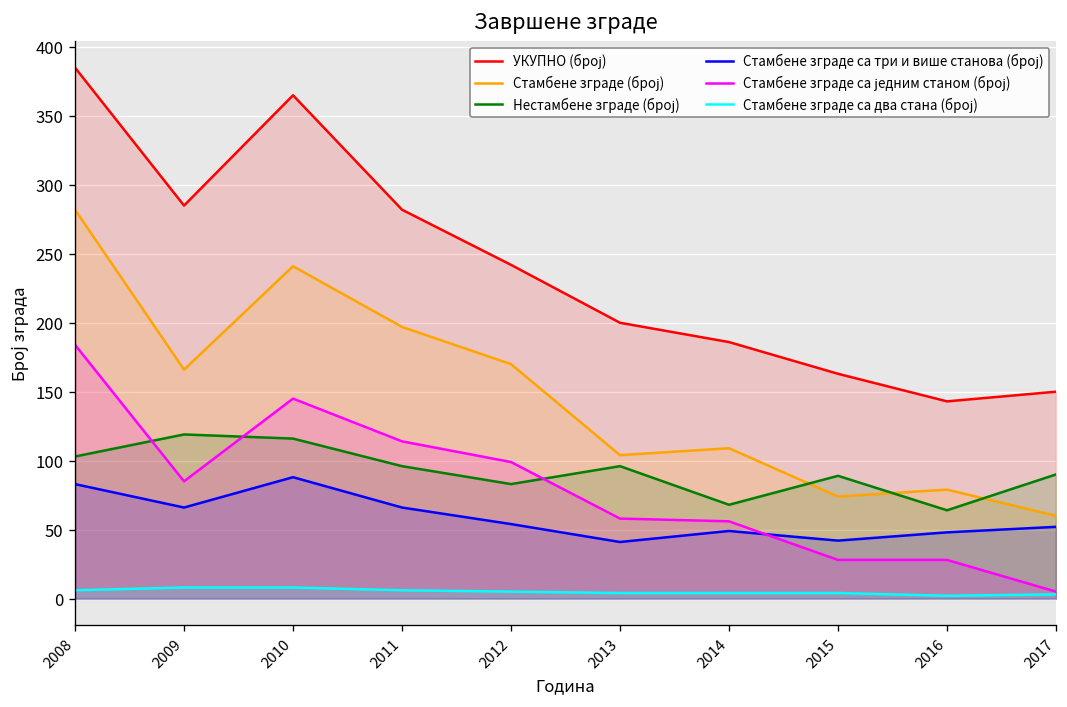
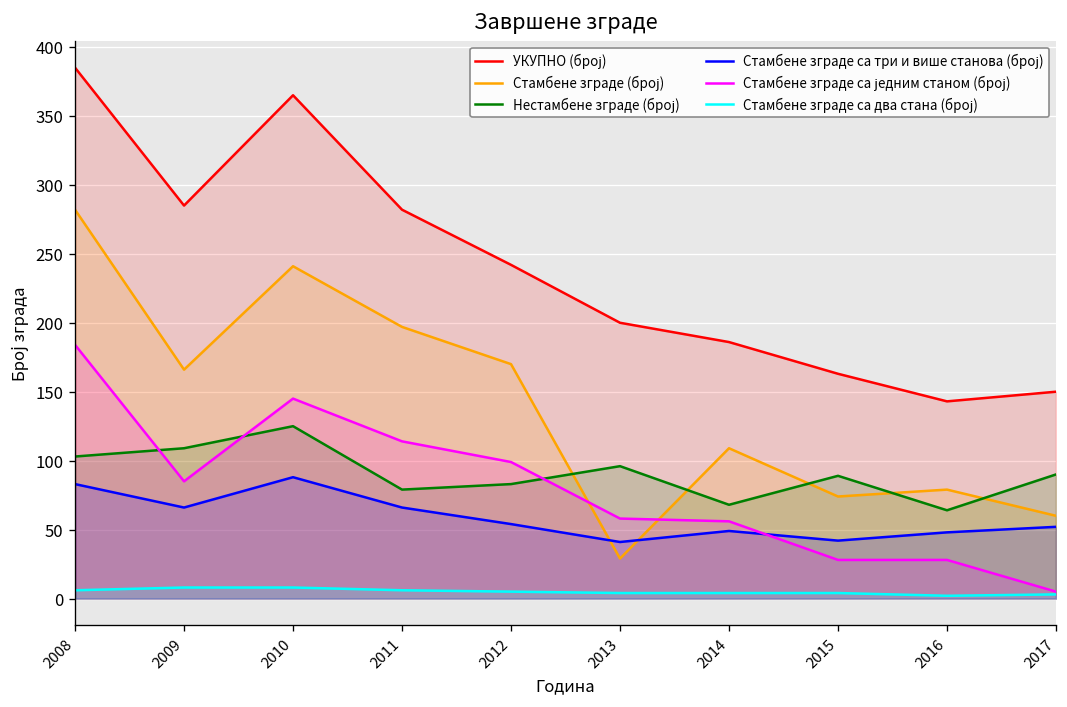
  {
    "УКУПНО (број)": {
      "2008": 385,
      "2009": 285,
      "2010": 365,
      "2011": 282,
      "2012": 242,
      "2013": 200,
      "2014": 186,
      "2015": 163,
      "2016": 143,
      "2017": 150
    },
    "Стамбене зграде (број)": {
      "2008": 282,
      "2009": 166,
      "2010": 241,
      "2011": 197,
      "2012": 170,
-     "2013": 104,
+     "2013": 29,
      "2014": 109,
      "2015": 74,
      "2016": 79,
      "2017": 60
    },
    "Нестамбене зграде (број)": {
      "2008": 103,
-     "2009": 119,
-     "2010": 116,
-     "2011": 96,
+     "2009": 109,
+     "2010": 125,
+     "2011": 79,
      "2012": 83,
      "2013": 96,
      "2014": 68,
      "2015": 89,
      "2016": 64,
      "2017": 90
    },
    "Стамбене зграде са три и више станова (број)": {
      "2008": 83,
      "2009": 66,
      "2010": 88,
      "2011": 66,
      "2012": 54,
      "2013": 41,
      "2014": 49,
      "2015": 42,
      "2016": 48,
      "2017": 52
    },
    "Стамбене зграде са једним станом (број)": {
      "2008": 184,
      "2009": 85,
      "2010": 145,
      "2011": 114,
      "2012": 99,
      "2013": 58,
      "2014": 56,
      "2015": 28,
      "2016": 28
    },
    "Стамбене зграде са два стана (број)": {
      "2008": 6,
      "2009": 8,
      "2010": 8,
      "2011": 6,
      "2012": 5,
      "2013": 4,
      "2014": 4,
      "2015": 4,
      "2016": 2
    }
  }
